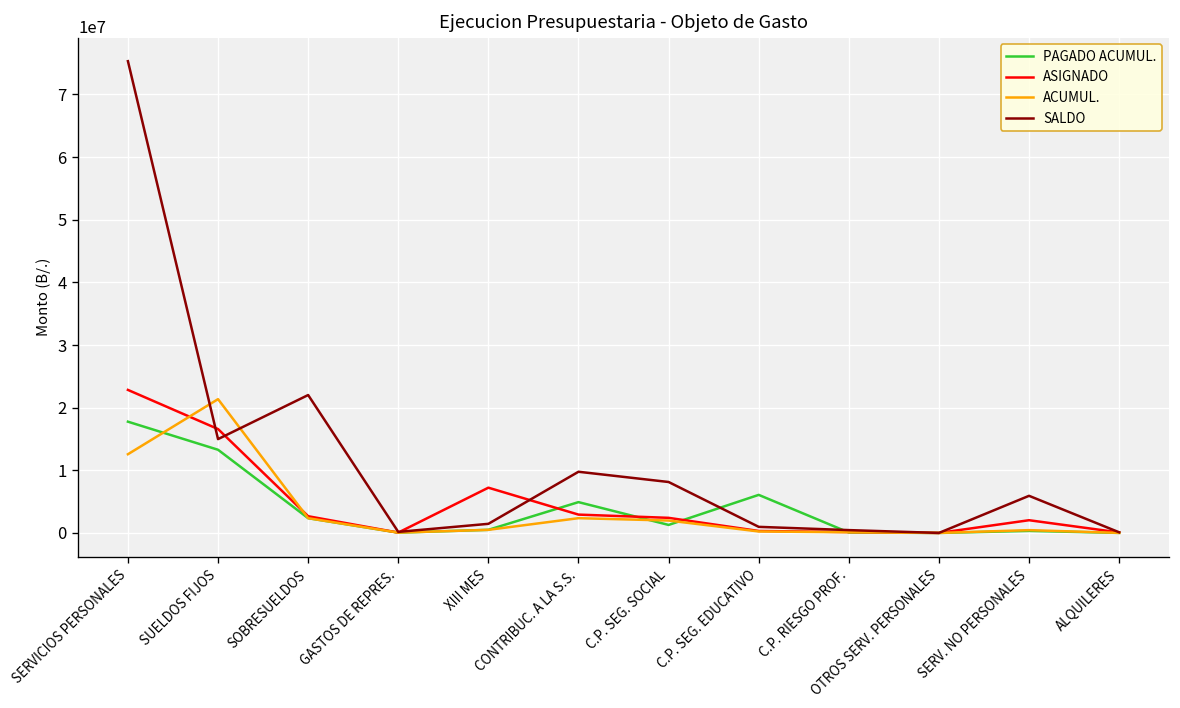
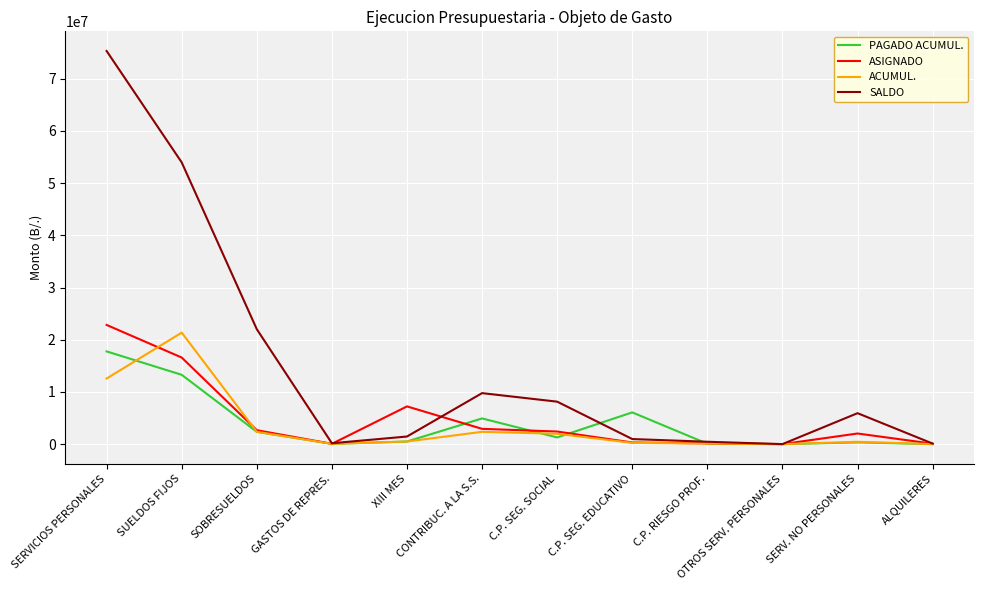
  {
    "PAGADO ACUMUL.": {
      "SERVICIOS PERSONALES": 18000000,
      "SUELDOS FIJOS": 13000000,
      "CONTRIBUC. A LA S.S.": 5000000,
      "C.P. SEG. SOCIAL": 1000000,
      "C.P. SEG. EDUCATIVO": 6000000
    },
    "ASIGNADO": {
      "SERVICIOS PERSONALES": 23000000,
      "SUELDOS FIJOS": 17000000,
      "XIII MES": 7000000,
      "CONTRIBUC. A LA S.S.": 3000000,
      "SERV. NO PERSONALES": 2000000
    },
    "ACUMUL.": {
      "SERVICIOS PERSONALES": 13000000,
      "SUELDOS FIJOS": 21000000,
      "CONTRIBUC. A LA S.S.": 2000000
    },
    "SALDO": {
      "SERVICIOS PERSONALES": 75000000,
-     "SUELDOS FIJOS": 15000000,
+     "SUELDOS FIJOS": 54000000,
      "SOBRESUELDOS": 22000000,
      "XIII MES": 1000000,
      "CONTRIBUC. A LA S.S.": 10000000,
      "C.P. SEG. SOCIAL": 8000000,
      "C.P. SEG. EDUCATIVO": 1000000,
      "SERV. NO PERSONALES": 6000000
    }
  }
